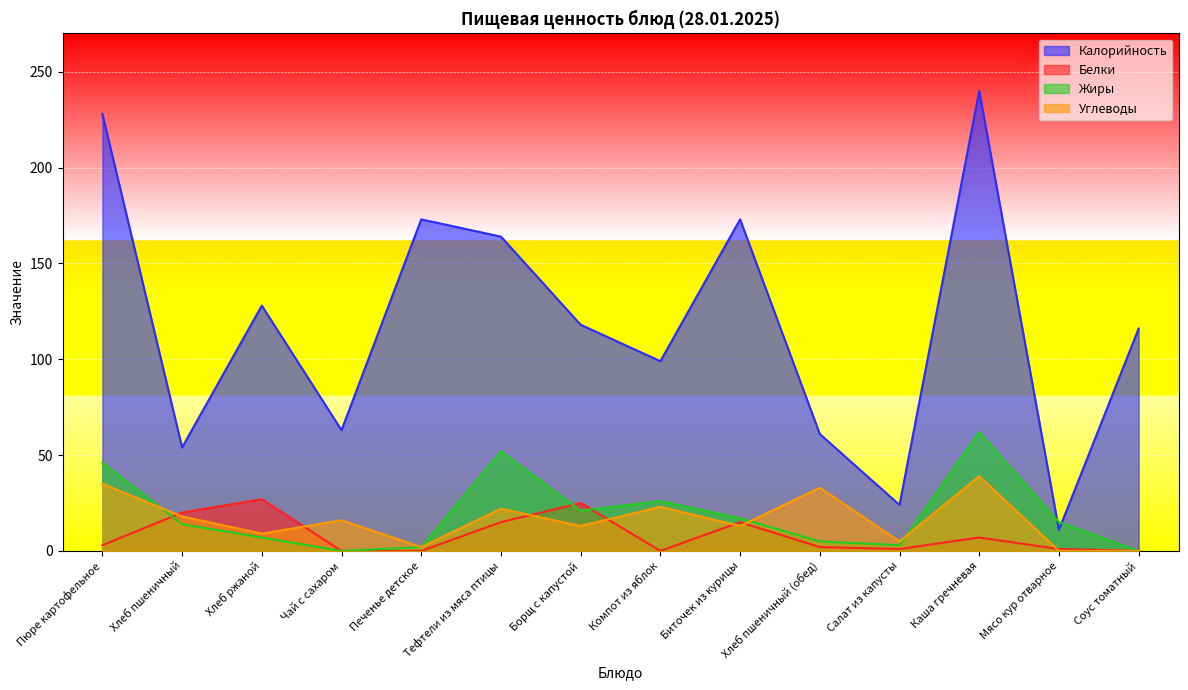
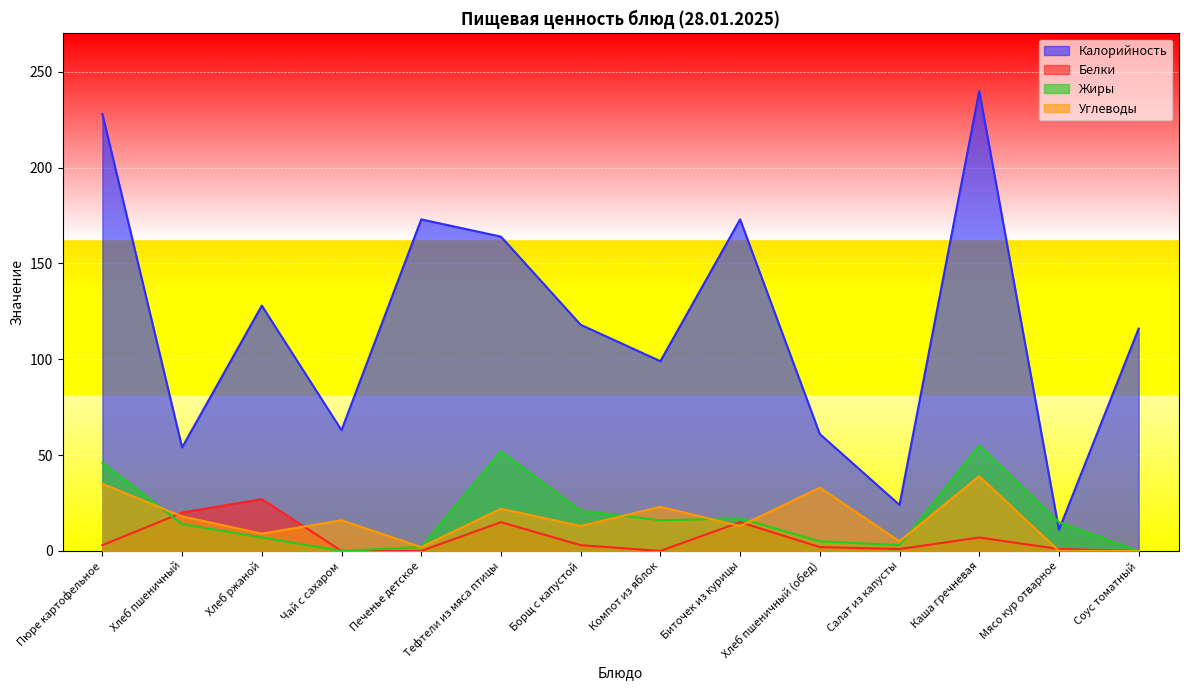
  {
    "Калорийность": {
      "Пюре картофельное": 228,
      "Хлеб пшеничный": 54,
      "Хлеб ржаной": 128,
      "Чай с сахаром": 63,
      "Печенье детское": 173,
      "Тефтели из мяса птицы": 164,
      "Борщ с капустой": 118,
      "Компот из яблок": 99,
      "Биточек из курицы": 173,
      "Хлеб пшеничный (обед)": 61,
      "Салат из капусты": 24,
      "Каша гречневая": 240,
      "Мясо кур отварное": 11,
      "Соус томатный": 116
    },
    "Белки": {
      "Пюре картофельное": 3,
      "Хлеб пшеничный": 20,
      "Хлеб ржаной": 27,
      "Печенье детское": 0,
      "Тефтели из мяса птицы": 15,
-     "Борщ с капустой": 25,
+     "Борщ с капустой": 3,
      "Компот из яблок": 0,
      "Биточек из курицы": 15,
      "Хлеб пшеничный (обед)": 2,
      "Салат из капусты": 1,
      "Каша гречневая": 7
    },
    "Жиры": {
      "Пюре картофельное": 46,
      "Хлеб пшеничный": 14,
      "Хлеб ржаной": 7,
      "Тефтели из мяса птицы": 52,
      "Борщ с капустой": 21,
-     "Компот из яблок": 26,
+     "Компот из яблок": 16,
      "Биточек из курицы": 17,
      "Хлеб пшеничный (обед)": 5,
      "Салат из капусты": 3,
-     "Каша гречневая": 62,
+     "Каша гречневая": 55,
      "Мясо кур отварное": 15
    },
    "Углеводы": {
      "Пюре картофельное": 35,
      "Хлеб пшеничный": 18,
      "Хлеб ржаной": 9,
      "Чай с сахаром": 16,
      "Тефтели из мяса птицы": 22,
      "Борщ с капустой": 13,
      "Компот из яблок": 23,
      "Биточек из курицы": 13,
      "Хлеб пшеничный (обед)": 33,
      "Салат из капусты": 5,
      "Каша гречневая": 39
    }
  }
